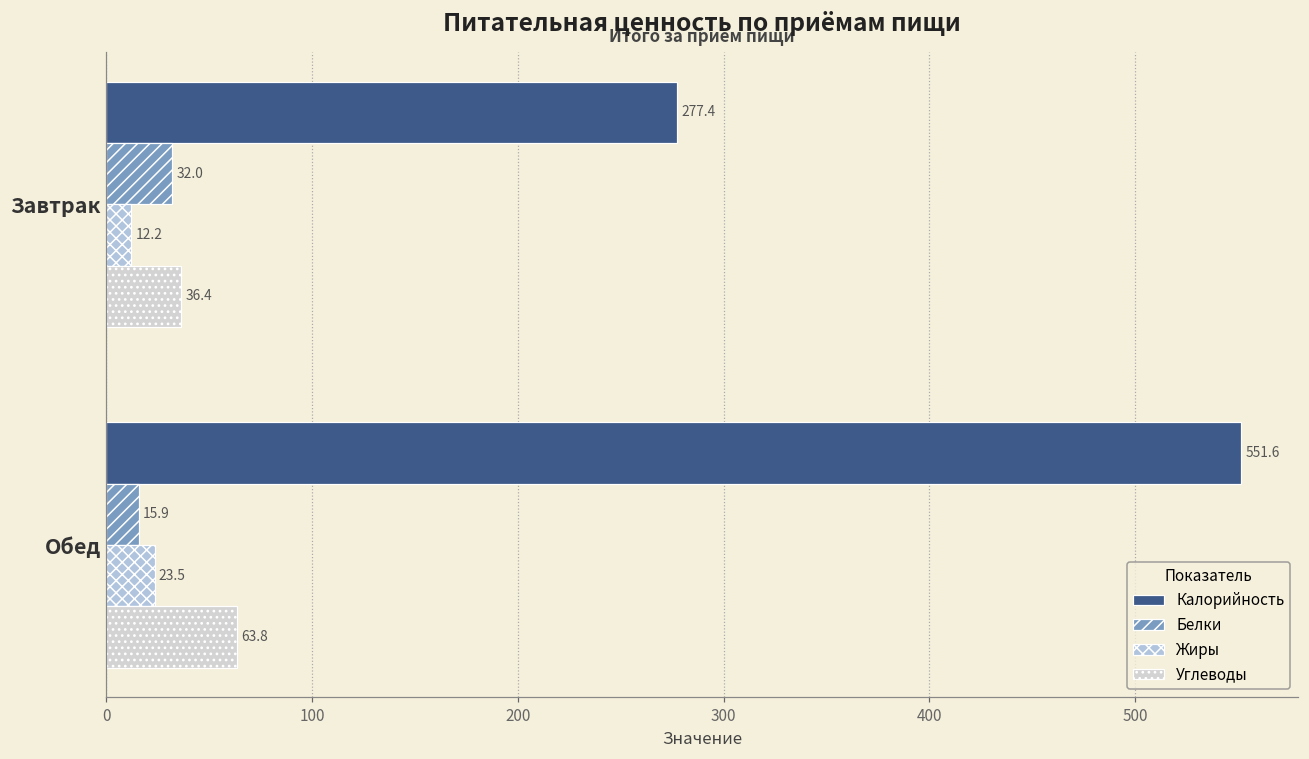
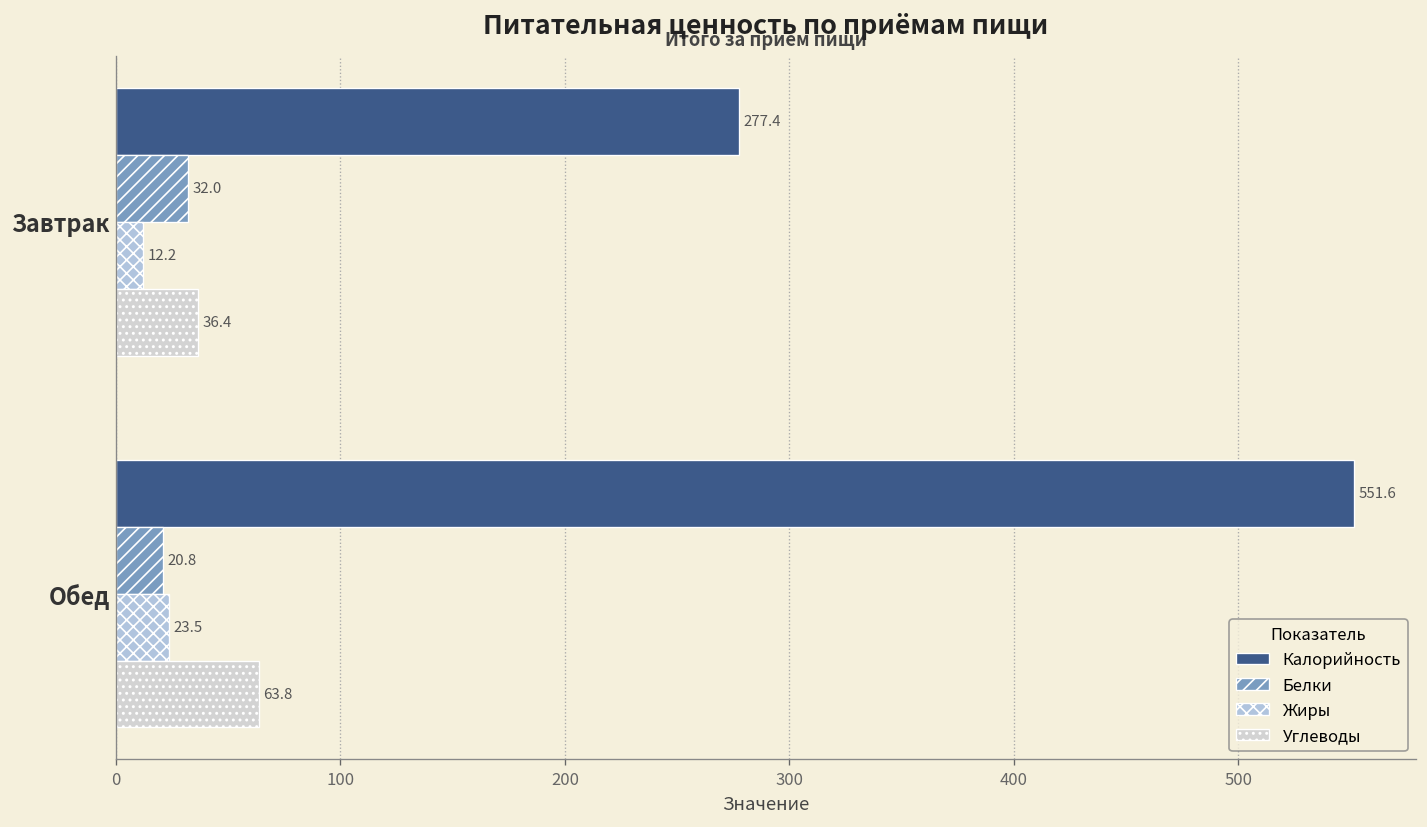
  {
    "Калорийность": {
      "Завтрак": 277.4,
      "Обед": 551.6
    },
    "Белки": {
      "Завтрак": 32.0,
-     "Обед": 15.9
+     "Обед": 20.8
    }
  }
